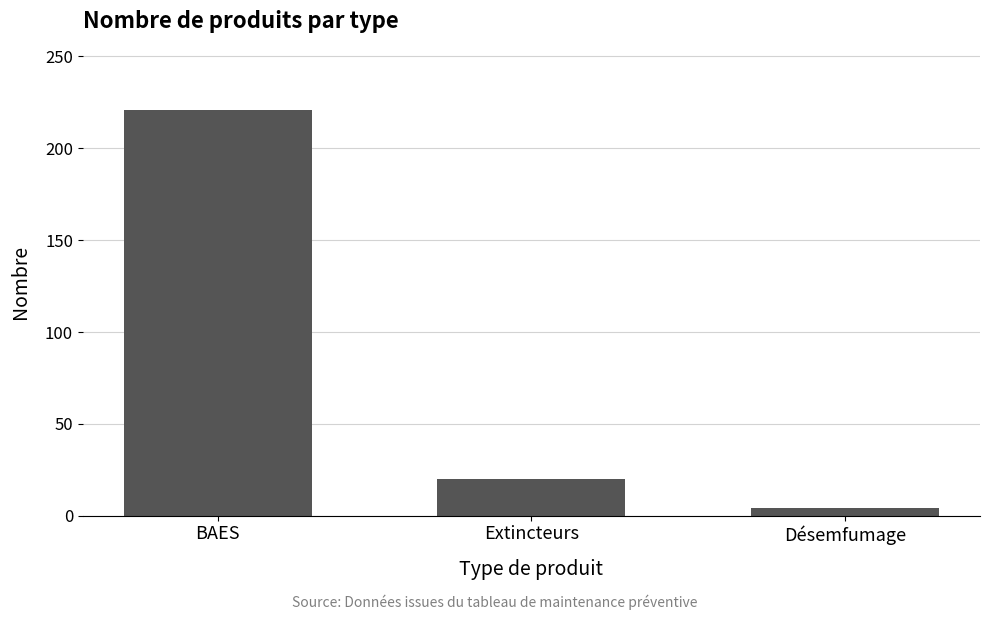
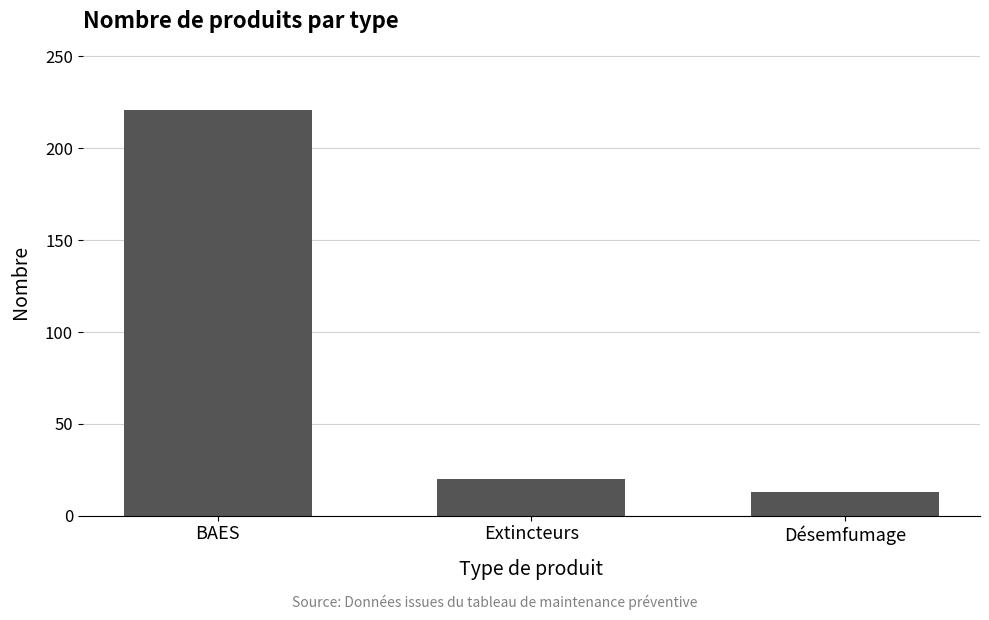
  {
    "BAES": 221,
    "Extincteurs": 20,
-   "Désemfumage": 4
+   "Désemfumage": 13
  }
